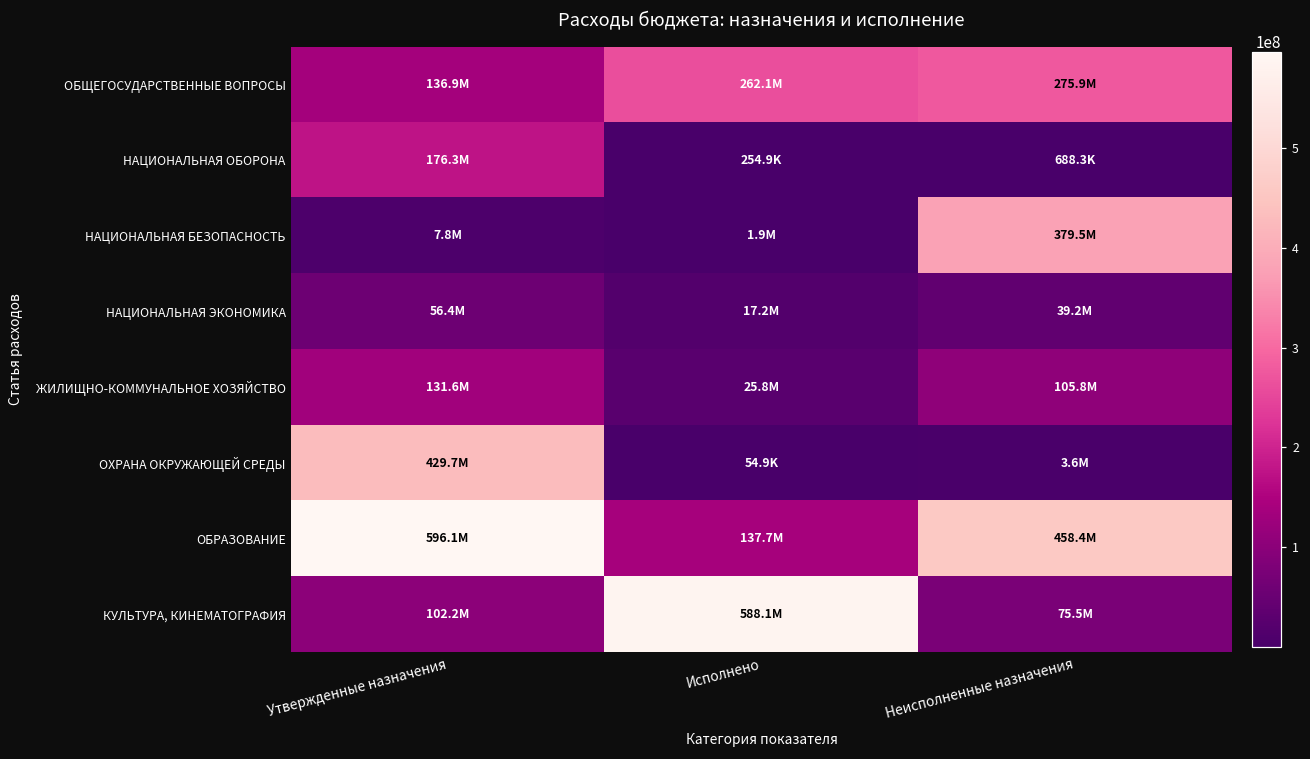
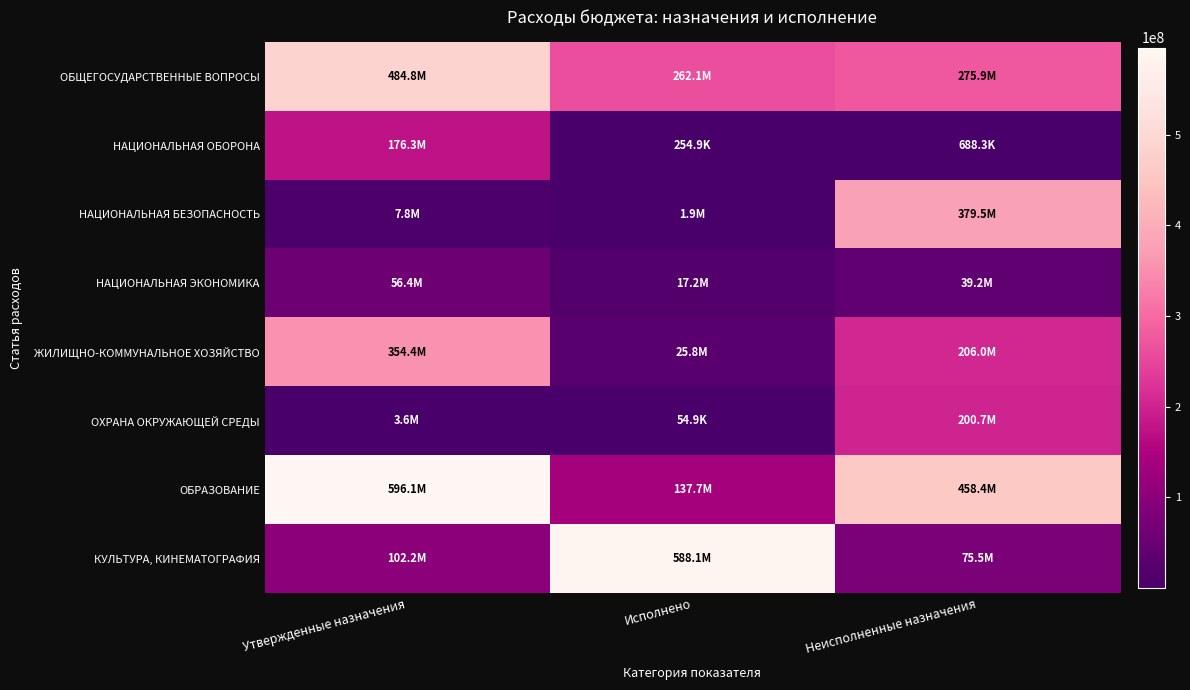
  {
    "ОБЩЕГОСУДАРСТВЕННЫЕ ВОПРОСЫ": {
-     "Утвержденные назначения": "136.9M",
+     "Утвержденные назначения": "484.8M",
      "Исполнено": "262.1M",
      "Неисполненные назначения": "275.9M"
    },
    "НАЦИОНАЛЬНАЯ ОБОРОНА": {
      "Утвержденные назначения": "176.3M",
      "Исполнено": "254.9K",
      "Неисполненные назначения": "688.3K"
    },
    "НАЦИОНАЛЬНАЯ БЕЗОПАСНОСТЬ": {
      "Утвержденные назначения": "7.8M",
      "Исполнено": "1.9M",
      "Неисполненные назначения": "379.5M"
    },
    "НАЦИОНАЛЬНАЯ ЭКОНОМИКА": {
      "Утвержденные назначения": "56.4M",
      "Исполнено": "17.2M",
      "Неисполненные назначения": "39.2M"
    },
    "ЖИЛИЩНО-КОММУНАЛЬНОЕ ХОЗЯЙСТВО": {
-     "Утвержденные назначения": "131.6M",
+     "Утвержденные назначения": "354.4M",
      "Исполнено": "25.8M",
-     "Неисполненные назначения": "105.8M"
+     "Неисполненные назначения": "206.0M"
    },
    "ОХРАНА ОКРУЖАЮЩЕЙ СРЕДЫ": {
-     "Утвержденные назначения": "429.7M",
+     "Утвержденные назначения": "3.6M",
      "Исполнено": "54.9K",
-     "Неисполненные назначения": "3.6M"
+     "Неисполненные назначения": "200.7M"
    },
    "ОБРАЗОВАНИЕ": {
      "Утвержденные назначения": "596.1M",
      "Исполнено": "137.7M",
      "Неисполненные назначения": "458.4M"
    },
    "КУЛЬТУРА, КИНЕМАТОГРАФИЯ": {
      "Утвержденные назначения": "102.2M",
      "Исполнено": "588.1M",
      "Неисполненные назначения": "75.5M"
    }
  }
